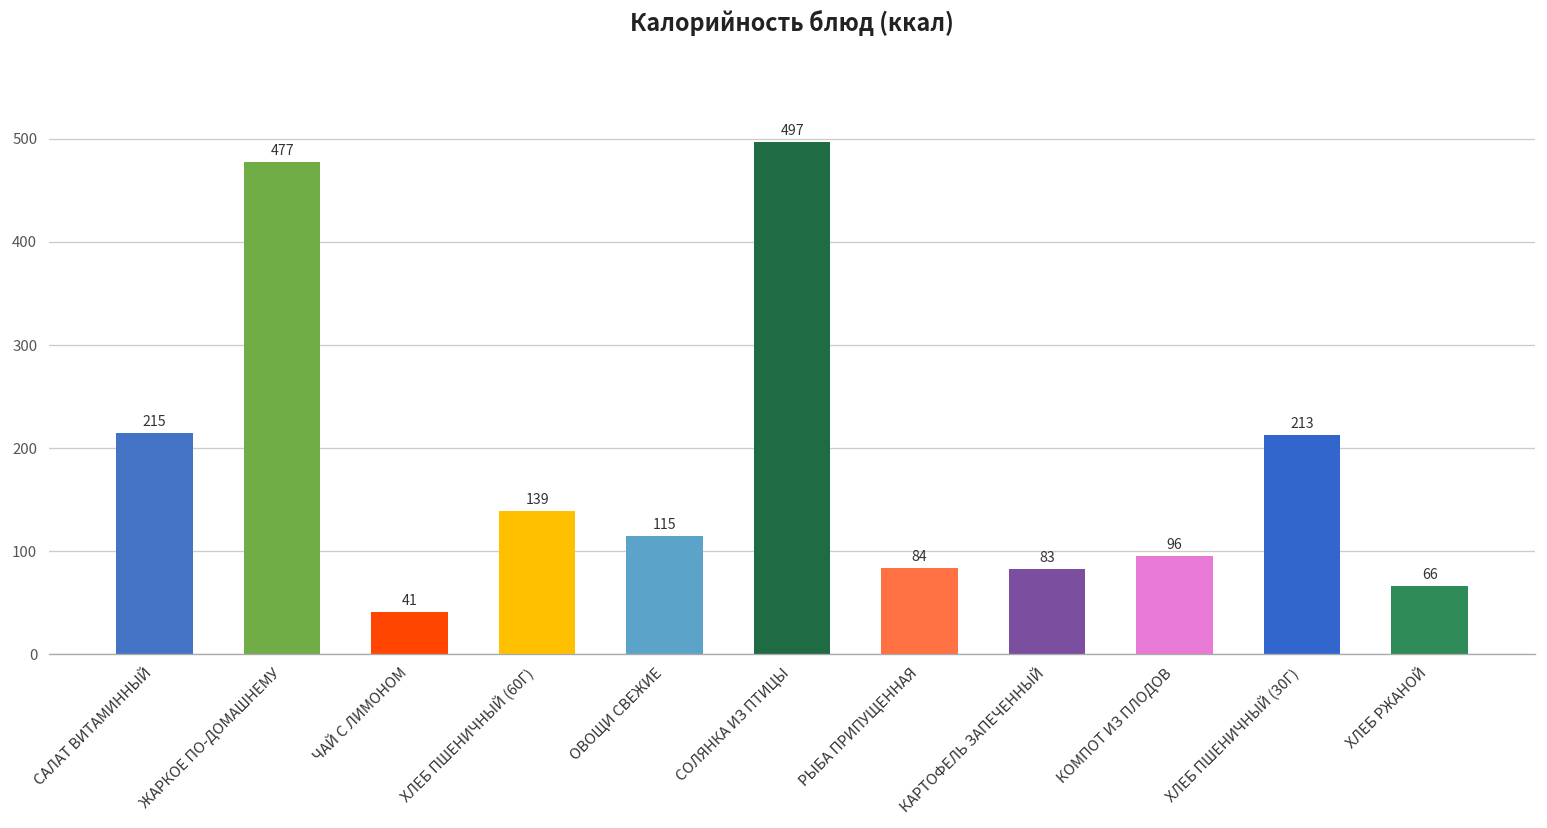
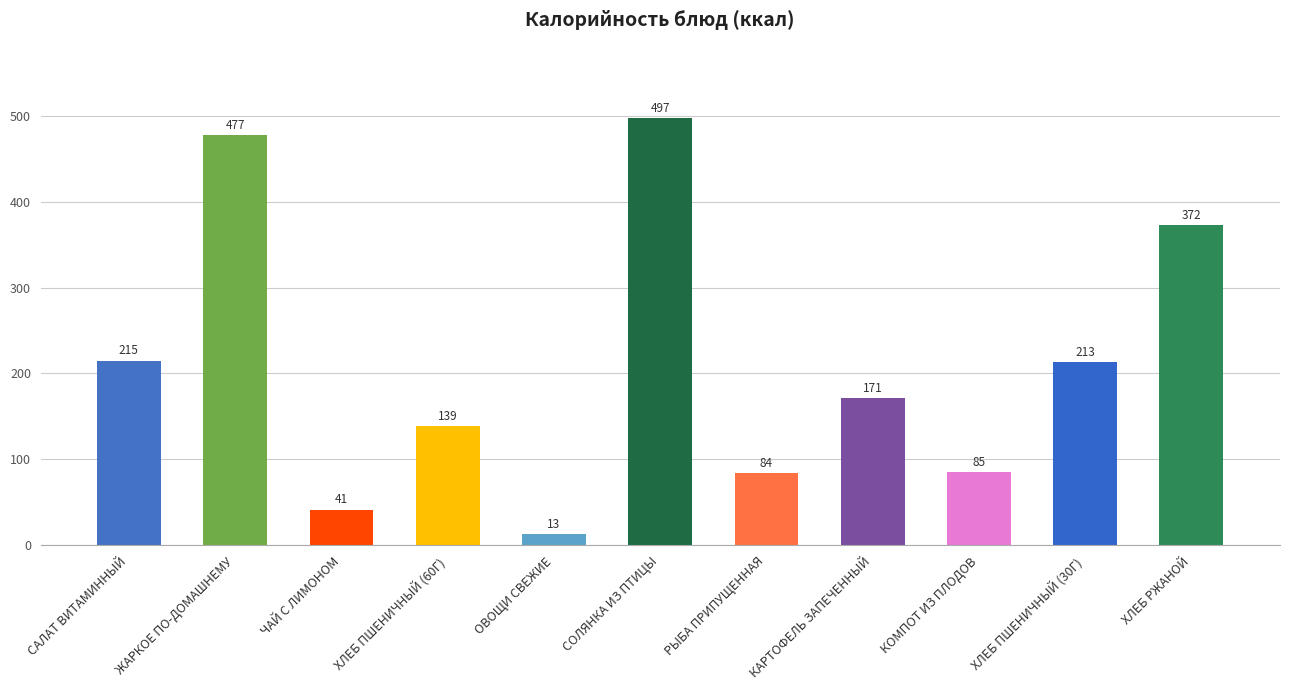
  {
    "САЛАТ ВИТАМИННЫЙ": 215,
    "ЖАРКОЕ ПО-ДОМАШНЕМУ": 477,
    "ЧАЙ С ЛИМОНОМ": 41,
    "ХЛЕБ ПШЕНИЧНЫЙ (60Г)": 139,
-   "ОВОЩИ СВЕЖИЕ": 115,
+   "ОВОЩИ СВЕЖИЕ": 13,
    "СОЛЯНКА ИЗ ПТИЦЫ": 497,
    "РЫБА ПРИПУЩЕННАЯ": 84,
-   "КАРТОФЕЛЬ ЗАПЕЧЕННЫЙ": 83,
-   "КОМПОТ ИЗ ПЛОДОВ": 96,
+   "КАРТОФЕЛЬ ЗАПЕЧЕННЫЙ": 171,
+   "КОМПОТ ИЗ ПЛОДОВ": 85,
    "ХЛЕБ ПШЕНИЧНЫЙ (30Г)": 213,
-   "ХЛЕБ РЖАНОЙ": 66
+   "ХЛЕБ РЖАНОЙ": 372
  }
